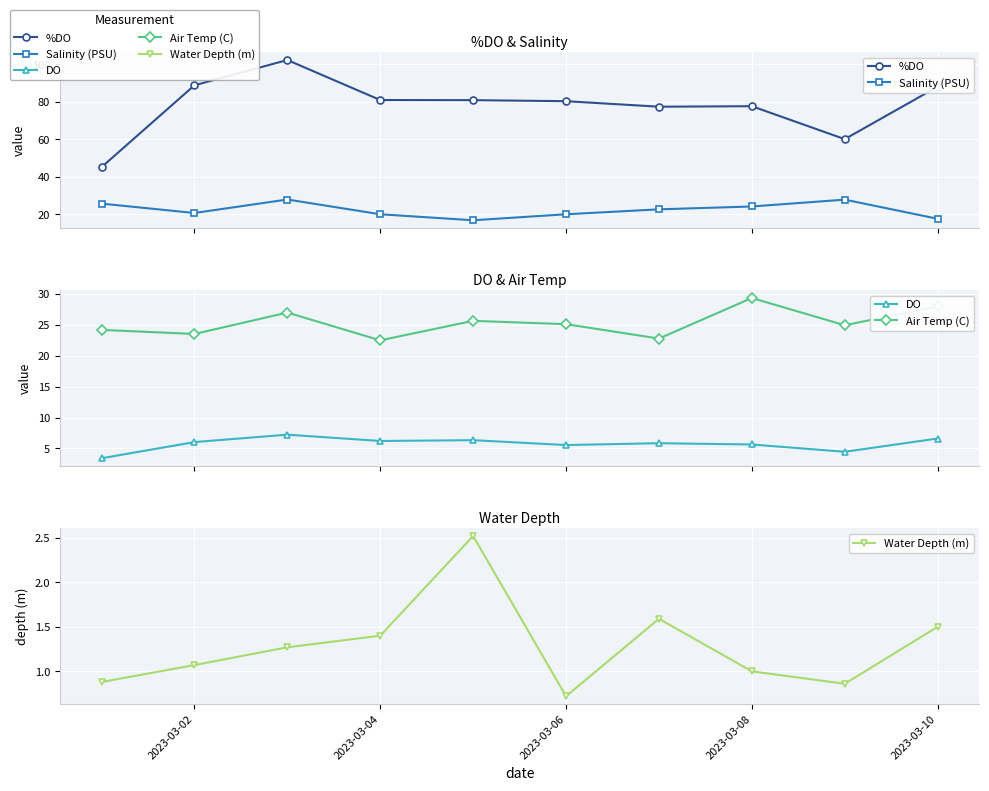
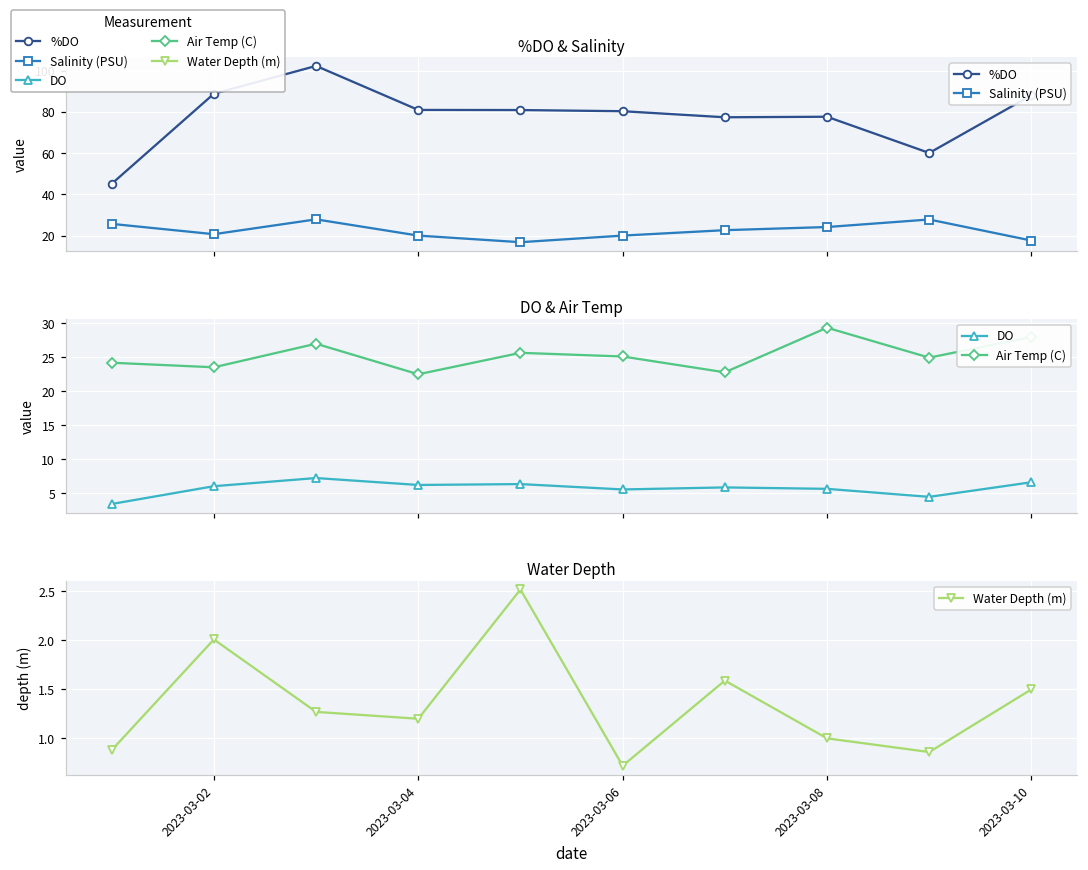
  {
    "Water Depth": {
-     "2023-03-02": 1.1,
-     "2023-03-04": 1.4,
+     "2023-03-02": 2.0,
+     "2023-03-04": 1.2,
      "2023-03-06": 0.7,
      "2023-03-08": 1.0,
      "2023-03-10": 1.5
    }
  }
